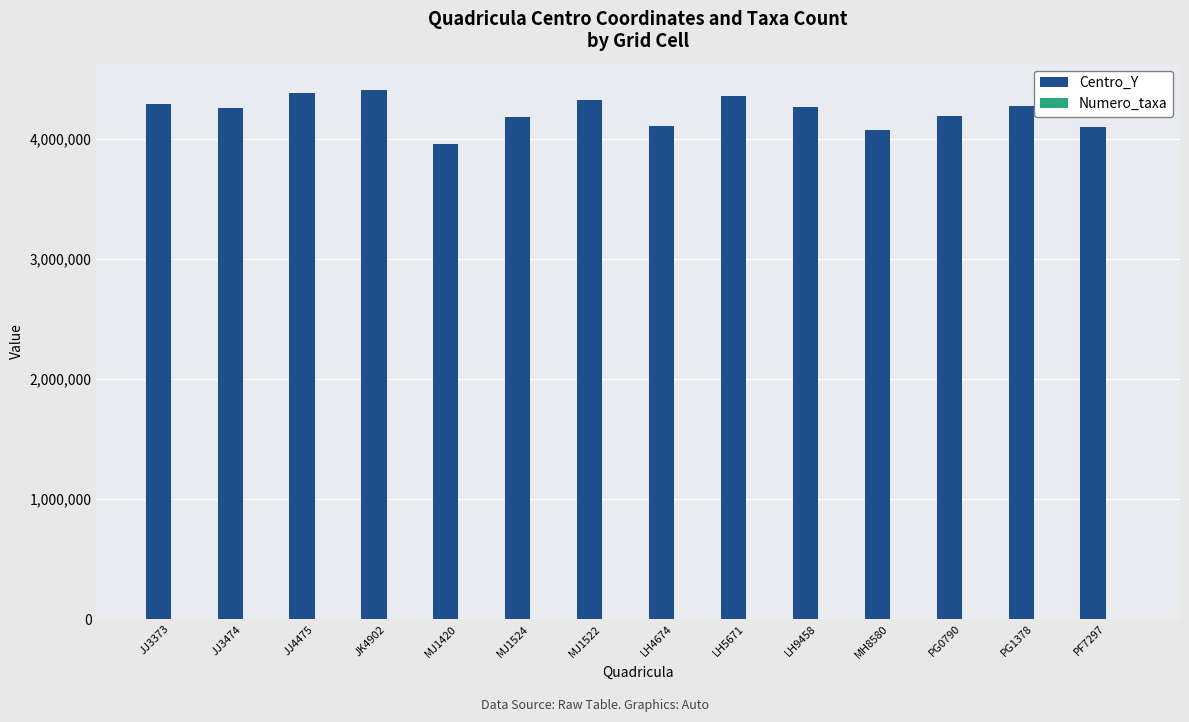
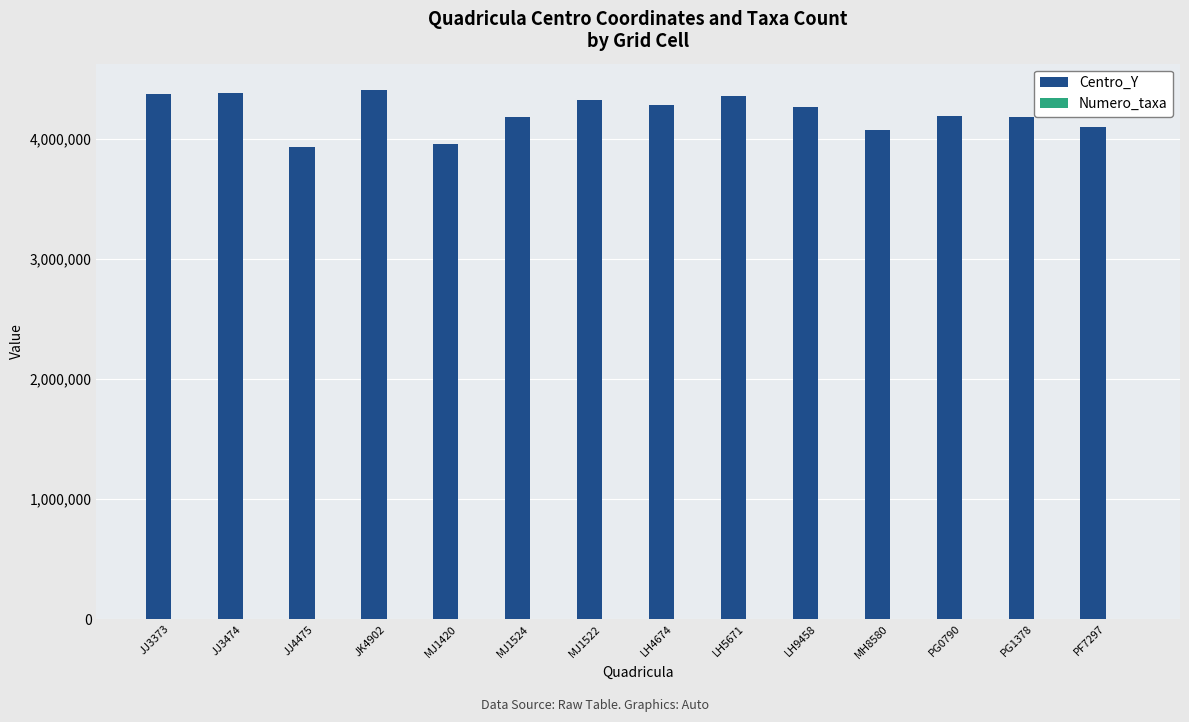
  {
    "Centro_Y": {
-     "JJ3373": "4,290,000",
-     "JJ3474": "4,250,000",
-     "JJ4475": "4,380,000",
+     "JJ3373": "4,370,000",
+     "JJ3474": "4,380,000",
+     "JJ4475": "3,930,000",
      "JK4902": "4,400,000",
      "MJ1420": "3,960,000",
      "MJ1524": "4,180,000",
      "MJ1522": "4,320,000",
-     "LH4674": "4,100,000",
+     "LH4674": "4,280,000",
      "LH5671": "4,350,000",
      "LH9458": "4,260,000",
      "MH8580": "4,070,000",
      "PG0790": "4,190,000",
-     "PG1378": "4,270,000",
+     "PG1378": "4,180,000",
      "PF7297": "4,100,000"
    }
  }
